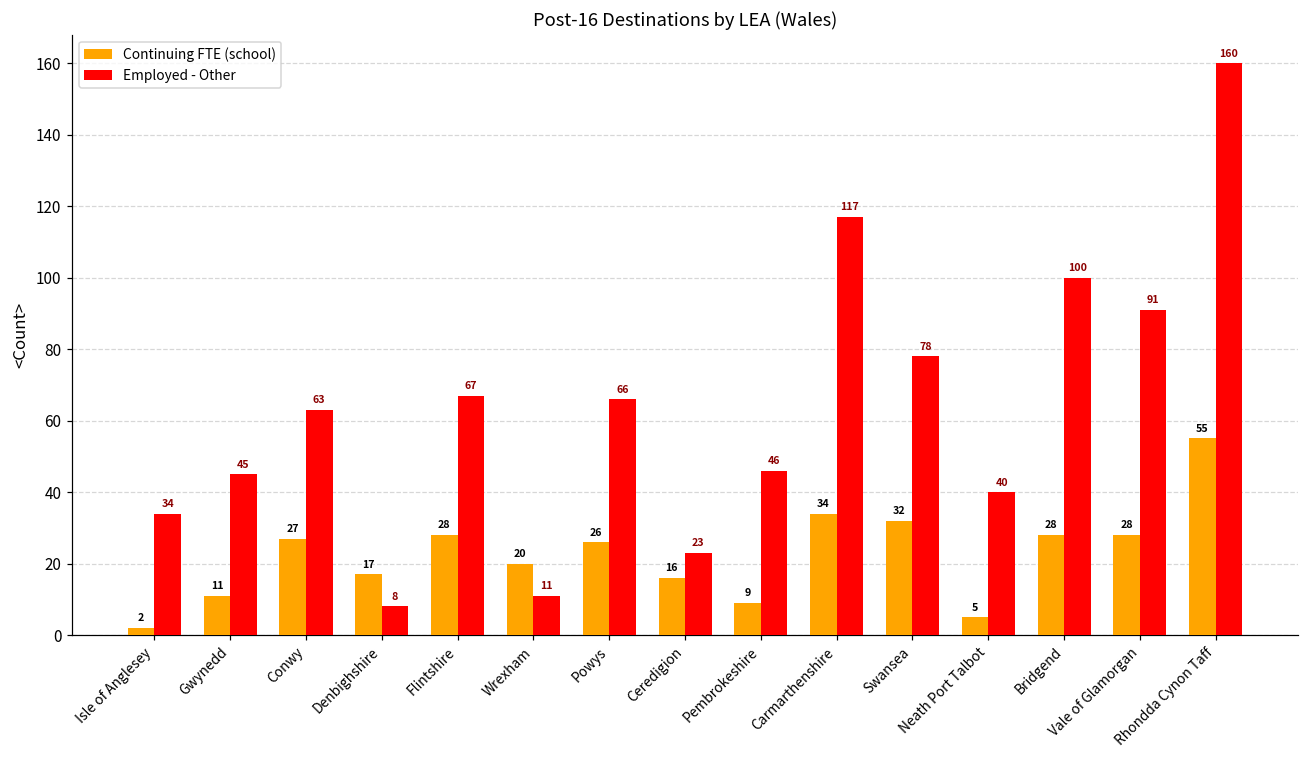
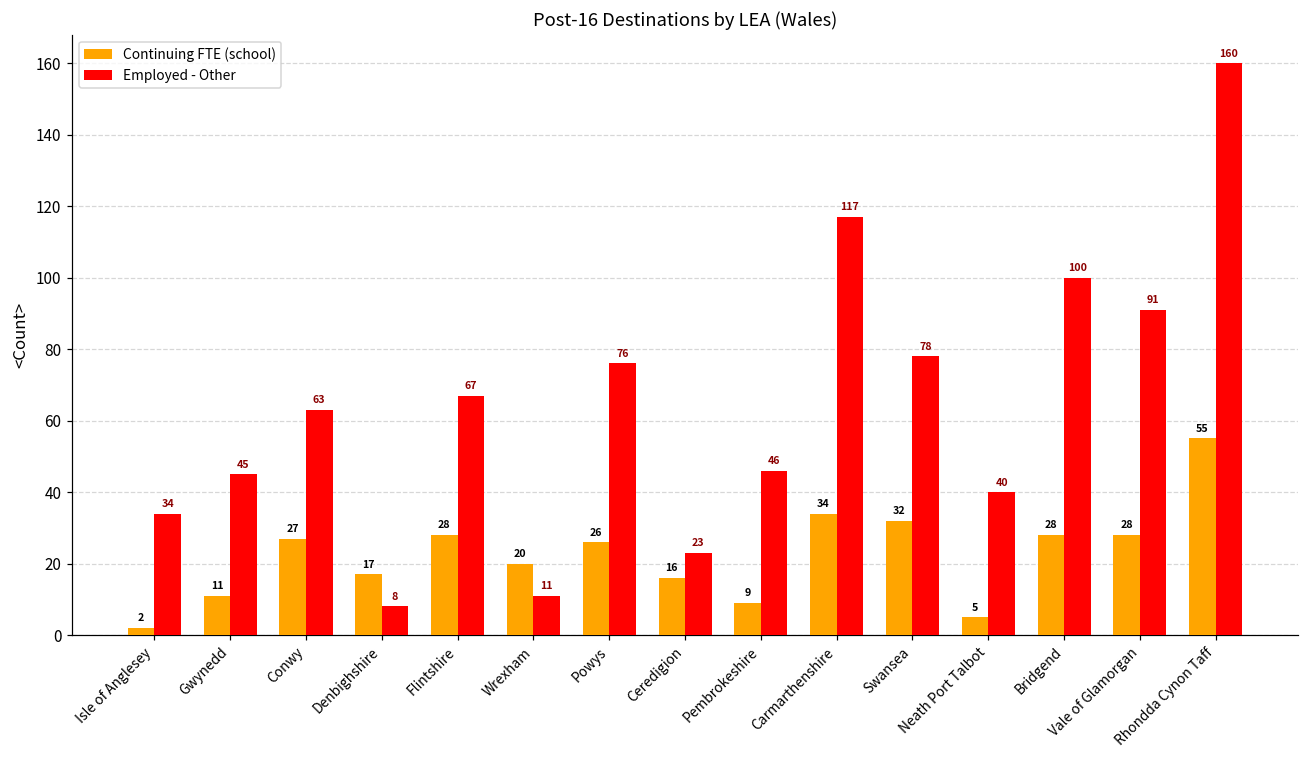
  {
    "Continuing FTE (school)": {
      "Isle of Anglesey": 2,
      "Gwynedd": 11,
      "Conwy": 27,
      "Denbighshire": 17,
      "Flintshire": 28,
      "Wrexham": 20,
      "Powys": 26,
      "Ceredigion": 16,
      "Pembrokeshire": 9,
      "Carmarthenshire": 34,
      "Swansea": 32,
      "Neath Port Talbot": 5,
      "Bridgend": 28,
      "Vale of Glamorgan": 28,
      "Rhondda Cynon Taff": 55
    },
    "Employed - Other": {
      "Isle of Anglesey": 34,
      "Gwynedd": 45,
      "Conwy": 63,
      "Denbighshire": 8,
      "Flintshire": 67,
      "Wrexham": 11,
-     "Powys": 66,
+     "Powys": 76,
      "Ceredigion": 23,
      "Pembrokeshire": 46,
      "Carmarthenshire": 117,
      "Swansea": 78,
      "Neath Port Talbot": 40,
      "Bridgend": 100,
      "Vale of Glamorgan": 91,
      "Rhondda Cynon Taff": 160
    }
  }
